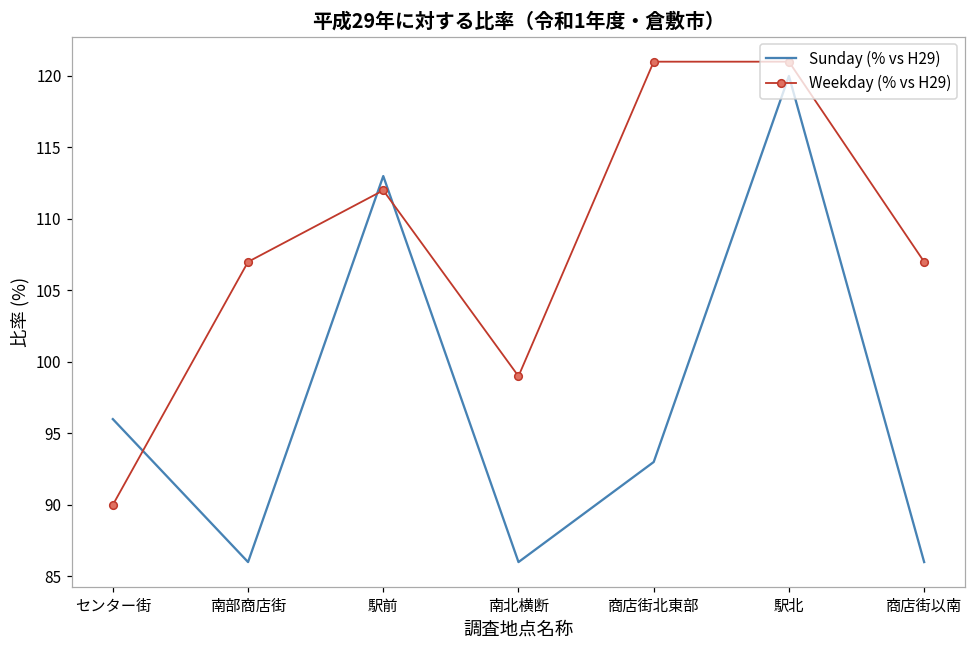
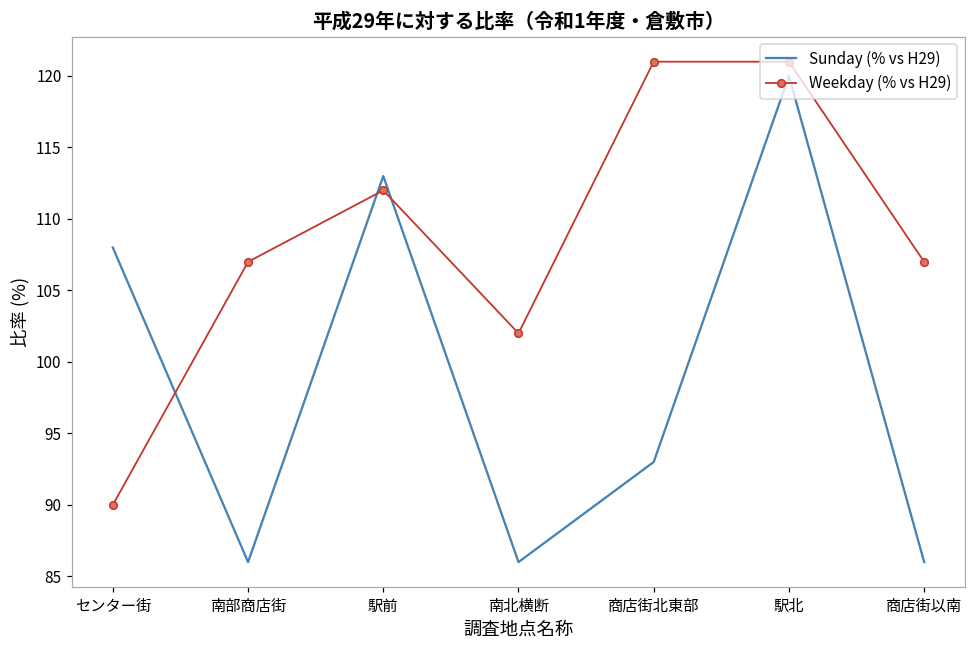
  {
    "Sunday (% vs H29)": {
-     "センター街": 96,
+     "センター街": 108,
      "南部商店街": 86,
      "駅前": 113,
      "南北横断": 86,
      "商店街北東部": 93,
      "商店街以南": 86
    },
    "Weekday (% vs H29)": {
      "センター街": 90,
      "南部商店街": 107,
      "駅前": 112,
-     "南北横断": 99,
+     "南北横断": 102,
      "商店街北東部": 121,
      "商店街以南": 107
    }
  }
